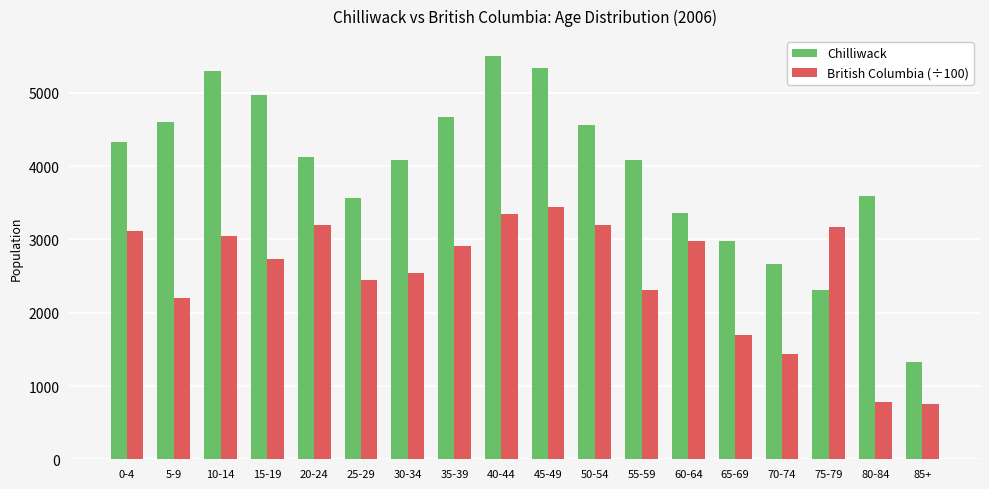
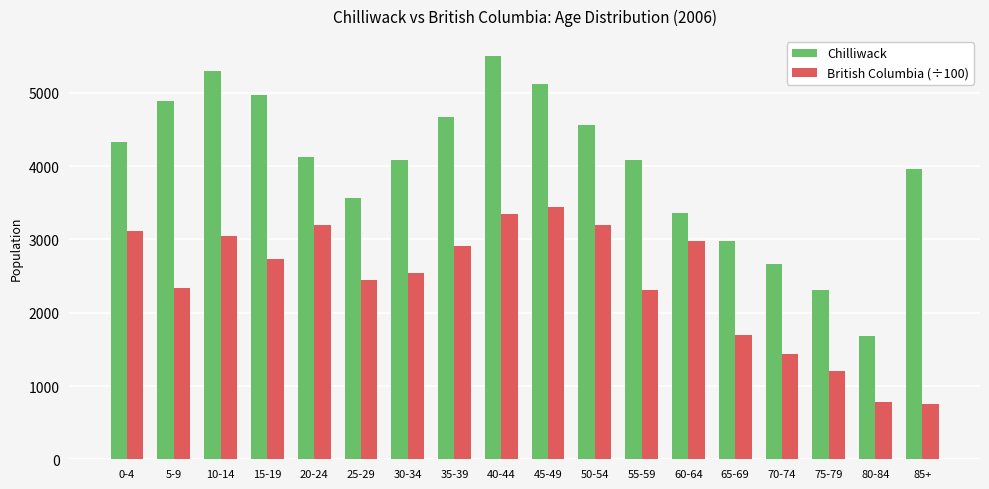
  {
    "Chilliwack": {
      "0-4": 4300,
-     "5-9": 4600,
+     "5-9": 4900,
      "10-14": 5300,
      "15-19": 5000,
      "20-24": 4100,
      "25-29": 3600,
      "30-34": 4100,
      "35-39": 4700,
      "40-44": 5500,
-     "45-49": 5300,
+     "45-49": 5100,
      "50-54": 4600,
      "55-59": 4100,
      "60-64": 3400,
      "65-69": 3000,
      "70-74": 2700,
      "75-79": 2300,
-     "80-84": 3600,
-     "85+": 1300
+     "80-84": 1700,
+     "85+": 4000
    },
    "British Columbia (÷100)": {
      "0-4": 3100,
-     "5-9": 2200,
+     "5-9": 2300,
      "10-14": 3100,
      "15-19": 2700,
      "20-24": 3200,
      "25-29": 2500,
      "30-34": 2500,
      "35-39": 2900,
      "40-44": 3300,
      "45-49": 3400,
      "50-54": 3200,
      "55-59": 2300,
      "60-64": 3000,
      "65-69": 1700,
      "70-74": 1400,
-     "75-79": 3200,
+     "75-79": 1200,
      "80-84": 800,
      "85+": 800
    }
  }
